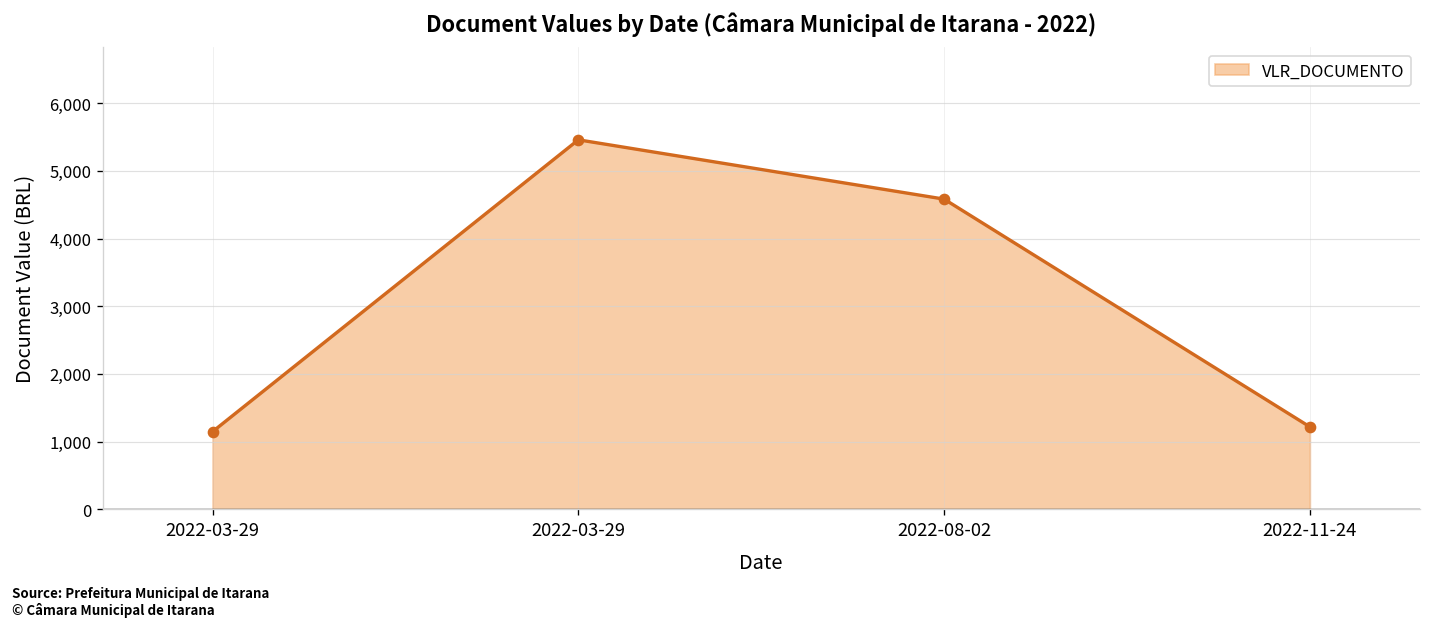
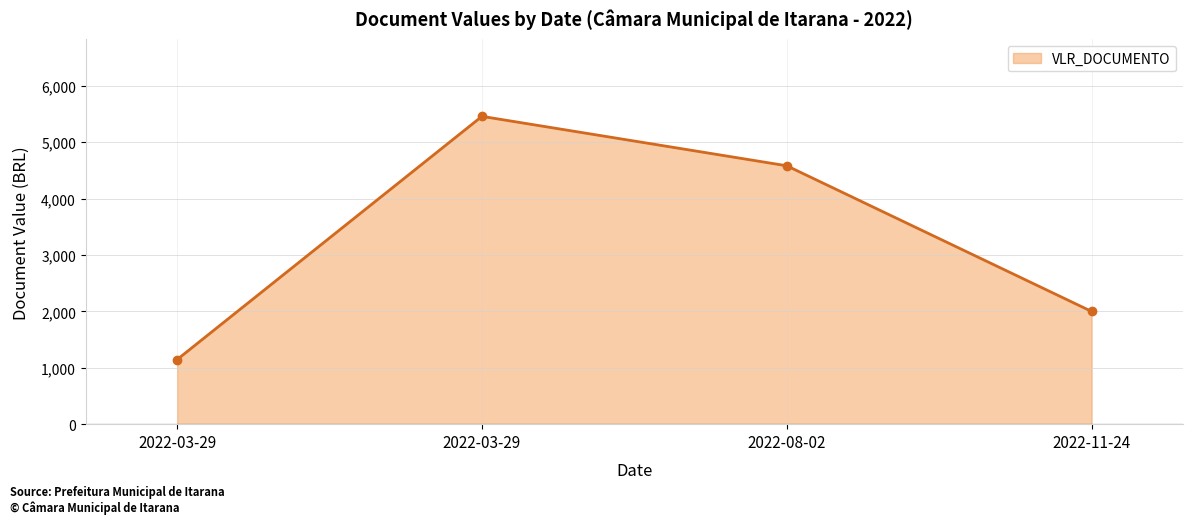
  {
    "2022-08-02": "4,600",
-   "2022-11-24": "1,200"
+   "2022-11-24": "2,000"
  }
